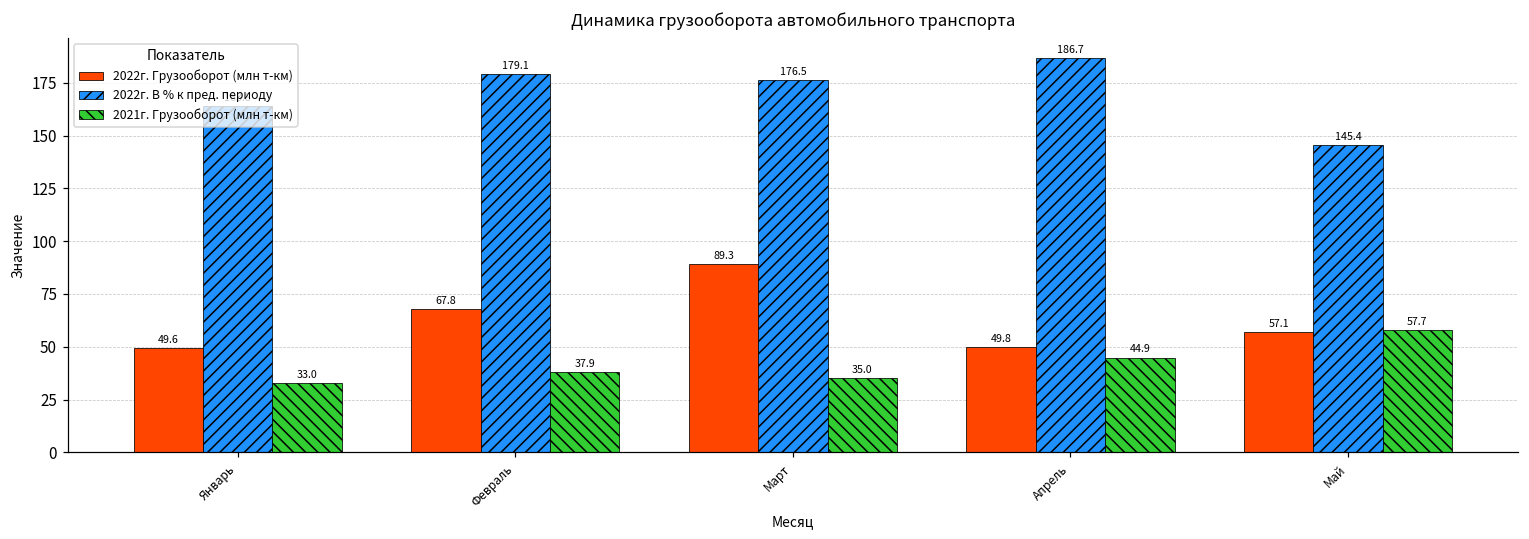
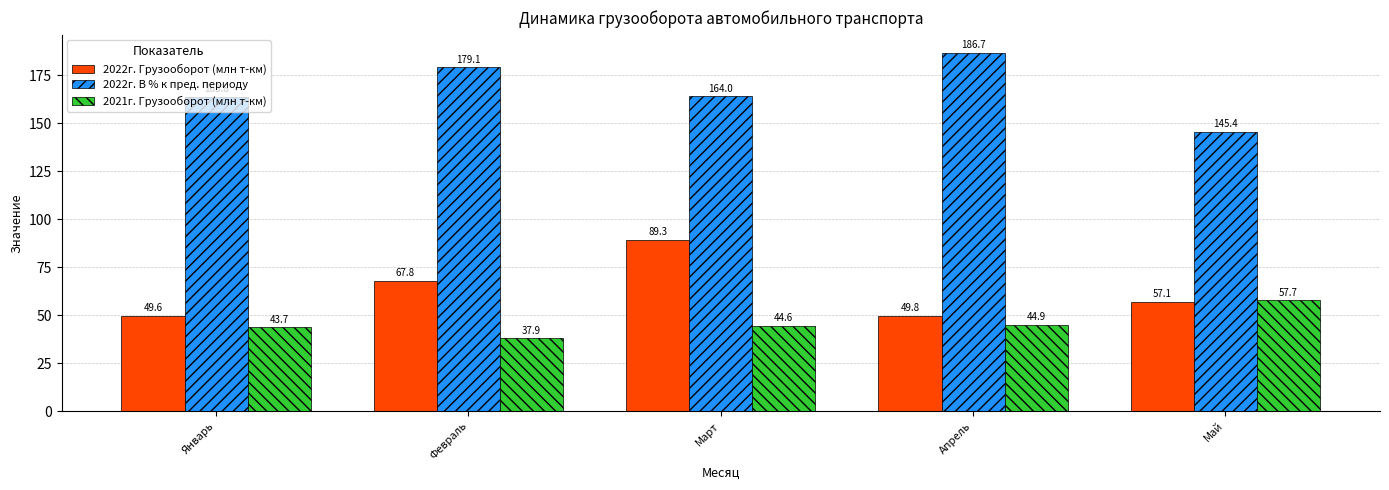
  {
    "2022г. Грузооборот (млн т-км)": {
      "Январь": 49.6,
      "Февраль": 67.8,
      "Март": 89.3,
      "Апрель": 49.8,
      "Май": 57.1
    },
    "2022г. В % к пред. периоду": {
      "Февраль": 179.1,
-     "Март": 176.5,
+     "Март": 164.0,
      "Апрель": 186.7,
      "Май": 145.4
    },
    "2021г. Грузооборот (млн т-км)": {
-     "Январь": 33.0,
+     "Январь": 43.7,
      "Февраль": 37.9,
-     "Март": 35.0,
+     "Март": 44.6,
      "Апрель": 44.9,
      "Май": 57.7
    }
  }
